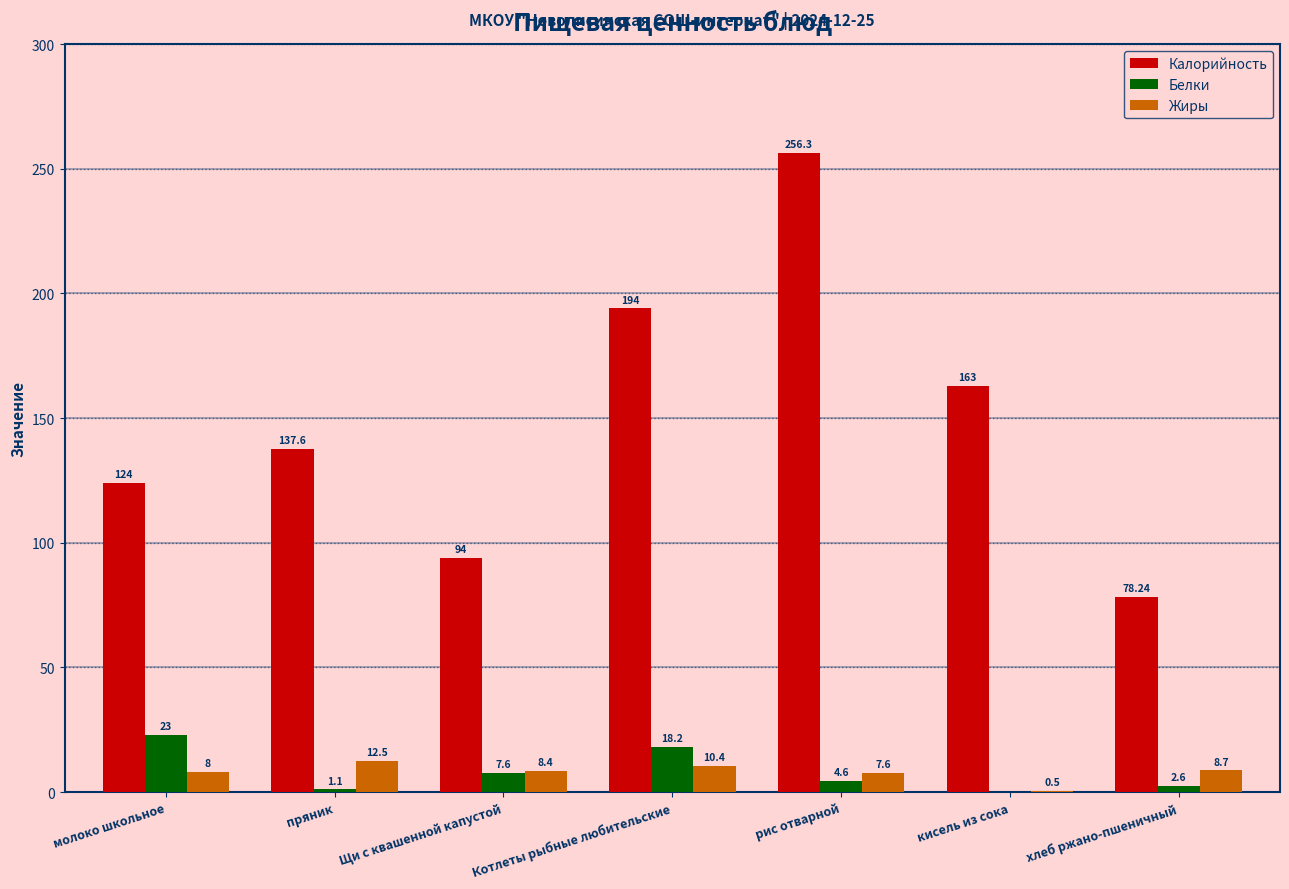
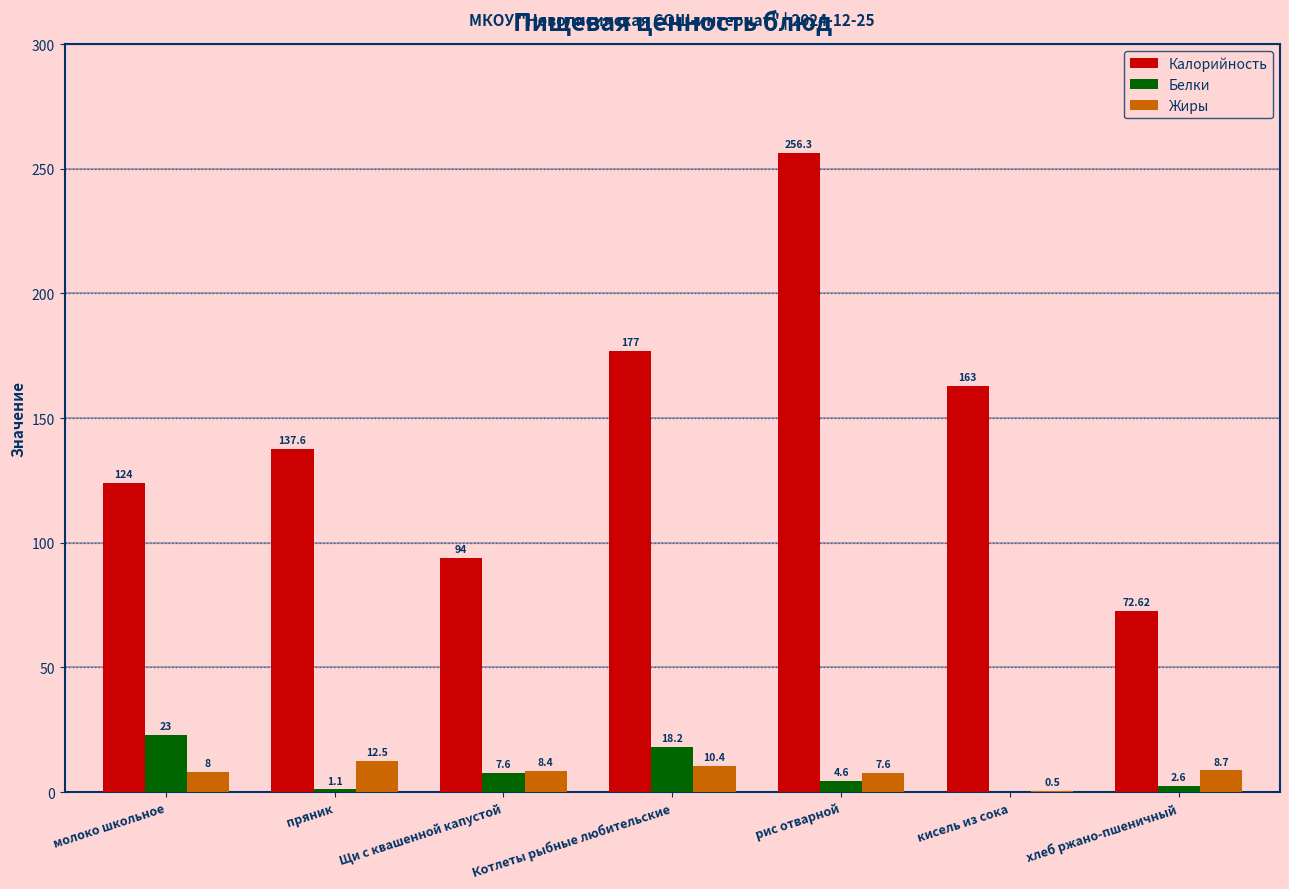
  {
    "Калорийность": {
      "молоко школьное": 124,
      "пряник": 137.6,
      "Щи с квашенной капустой": 94,
-     "Котлеты рыбные любительские": 194,
+     "Котлеты рыбные любительские": 177,
      "рис отварной": 256.3,
      "кисель из сока": 163,
-     "хлеб ржано-пшеничный": 78.24
+     "хлеб ржано-пшеничный": 72.62
    },
    "Белки": {
      "молоко школьное": 23,
      "пряник": 1.1,
      "Щи с квашенной капустой": 7.6,
      "Котлеты рыбные любительские": 18.2,
      "рис отварной": 4.6,
      "хлеб ржано-пшеничный": 2.6
    },
    "Жиры": {
      "молоко школьное": 8,
      "пряник": 12.5,
      "Щи с квашенной капустой": 8.4,
      "Котлеты рыбные любительские": 10.4,
      "рис отварной": 7.6,
      "кисель из сока": 0.5,
      "хлеб ржано-пшеничный": 8.7
    }
  }
